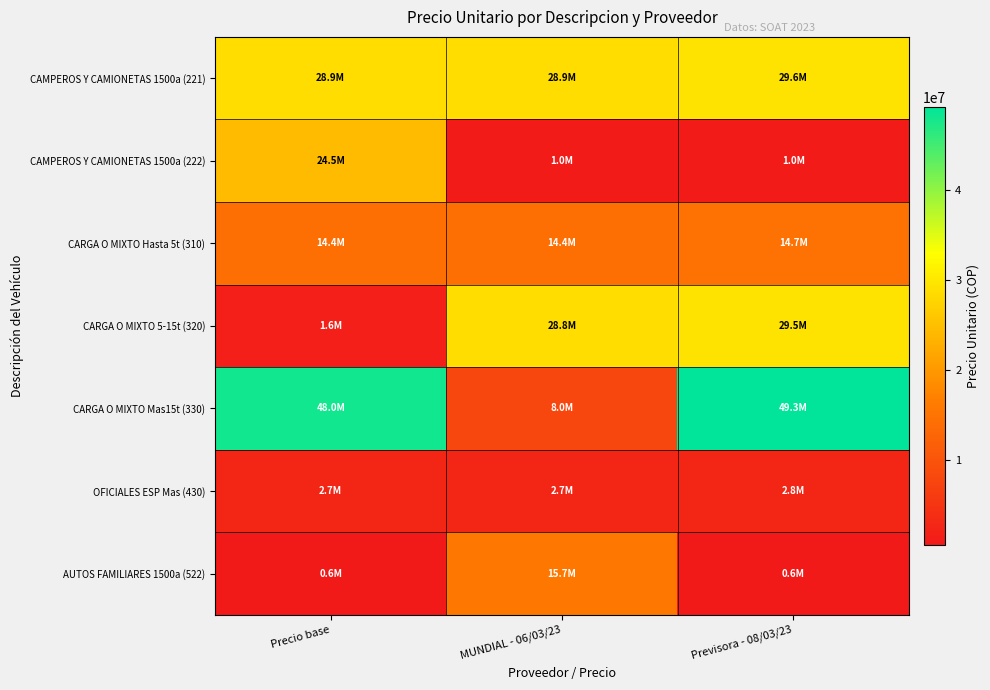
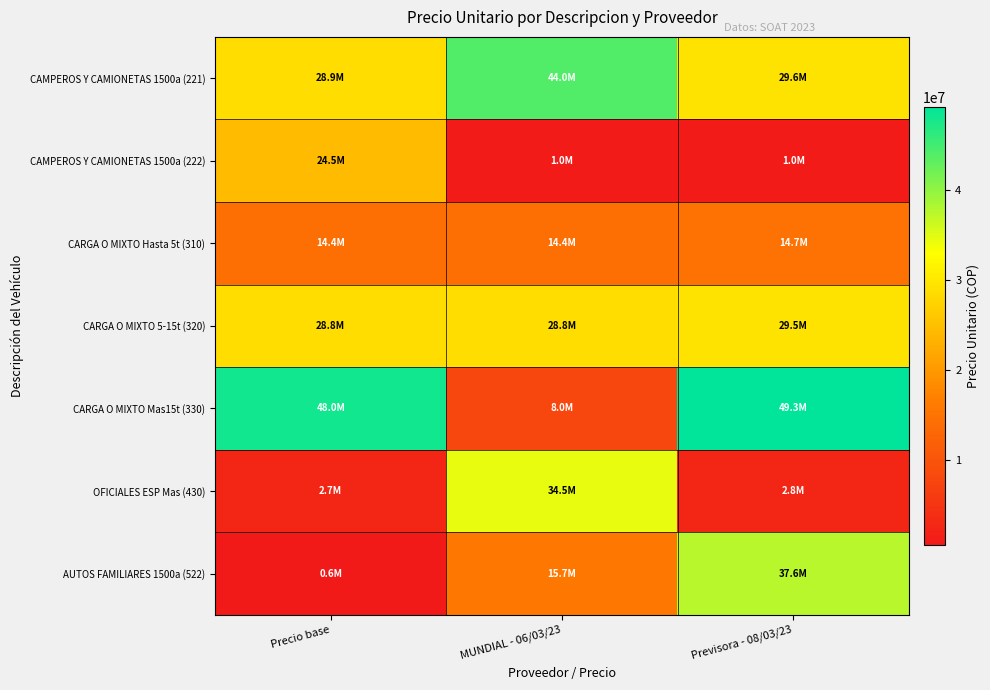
  {
    "CAMPEROS Y CAMIONETAS 1500a (221)": {
      "Precio base": "28.9M",
-     "MUNDIAL - 06/03/23": "28.9M",
+     "MUNDIAL - 06/03/23": "44.0M",
      "Previsora - 08/03/23": "29.6M"
    },
    "CAMPEROS Y CAMIONETAS 1500a (222)": {
      "Precio base": "24.5M",
      "MUNDIAL - 06/03/23": "1.0M",
      "Previsora - 08/03/23": "1.0M"
    },
    "CARGA O MIXTO Hasta 5t (310)": {
      "Precio base": "14.4M",
      "MUNDIAL - 06/03/23": "14.4M",
      "Previsora - 08/03/23": "14.7M"
    },
    "CARGA O MIXTO 5-15t (320)": {
-     "Precio base": "1.6M",
+     "Precio base": "28.8M",
      "MUNDIAL - 06/03/23": "28.8M",
      "Previsora - 08/03/23": "29.5M"
    },
    "CARGA O MIXTO Mas15t (330)": {
      "Precio base": "48.0M",
      "MUNDIAL - 06/03/23": "8.0M",
      "Previsora - 08/03/23": "49.3M"
    },
    "OFICIALES ESP Mas (430)": {
      "Precio base": "2.7M",
-     "MUNDIAL - 06/03/23": "2.7M",
+     "MUNDIAL - 06/03/23": "34.5M",
      "Previsora - 08/03/23": "2.8M"
    },
    "AUTOS FAMILIARES 1500a (522)": {
      "Precio base": "0.6M",
      "MUNDIAL - 06/03/23": "15.7M",
-     "Previsora - 08/03/23": "0.6M"
+     "Previsora - 08/03/23": "37.6M"
    }
  }
